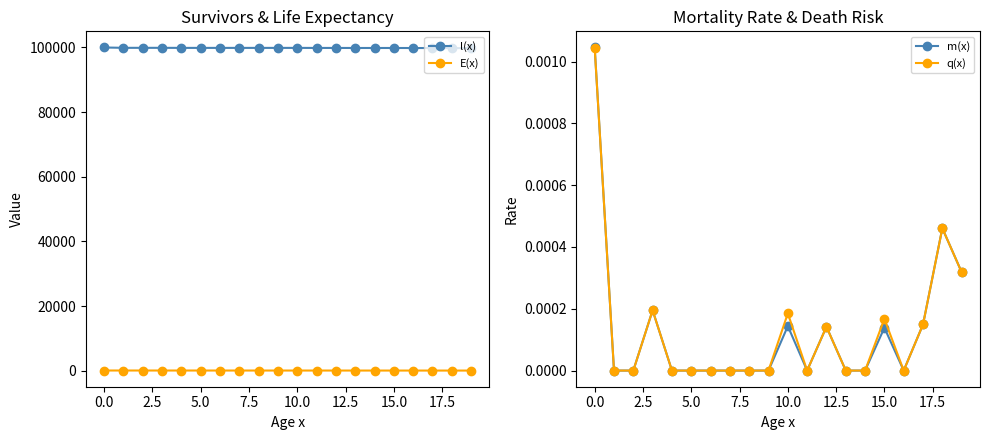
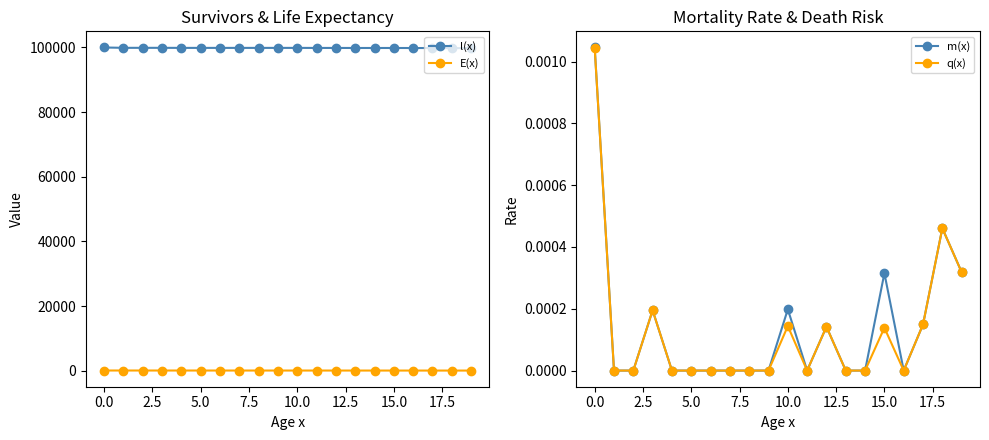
  {
    "Survivors & Life Expectancy": {
      "l(x)": {
        "0.0": 100000,
        "5.0": 100000,
        "10.0": 100000,
        "15.0": 100000
      },
      "E(x)": {
        "0.0": 0,
        "5.0": 0,
        "10.0": 0,
        "15.0": 0
      }
    },
    "Mortality Rate & Death Risk": {
      "m(x)": {
-       "10.0": 0.00014,
-       "15.0": 0.00014
+       "10.0": 0.00020,
+       "15.0": 0.00032
      },
      "q(x)": {
-       "10.0": 0.00019,
-       "15.0": 0.00017
+       "10.0": 0.00014,
+       "15.0": 0.00014
      }
    }
  }
